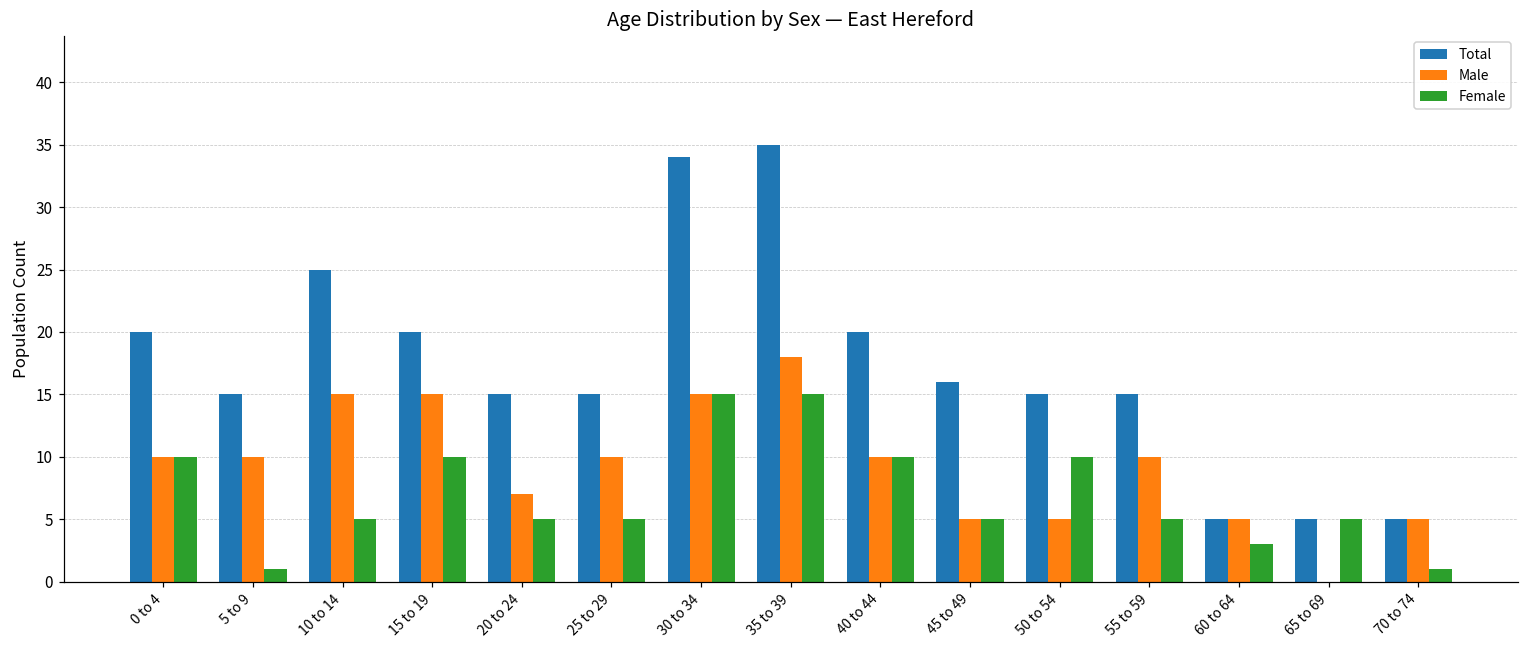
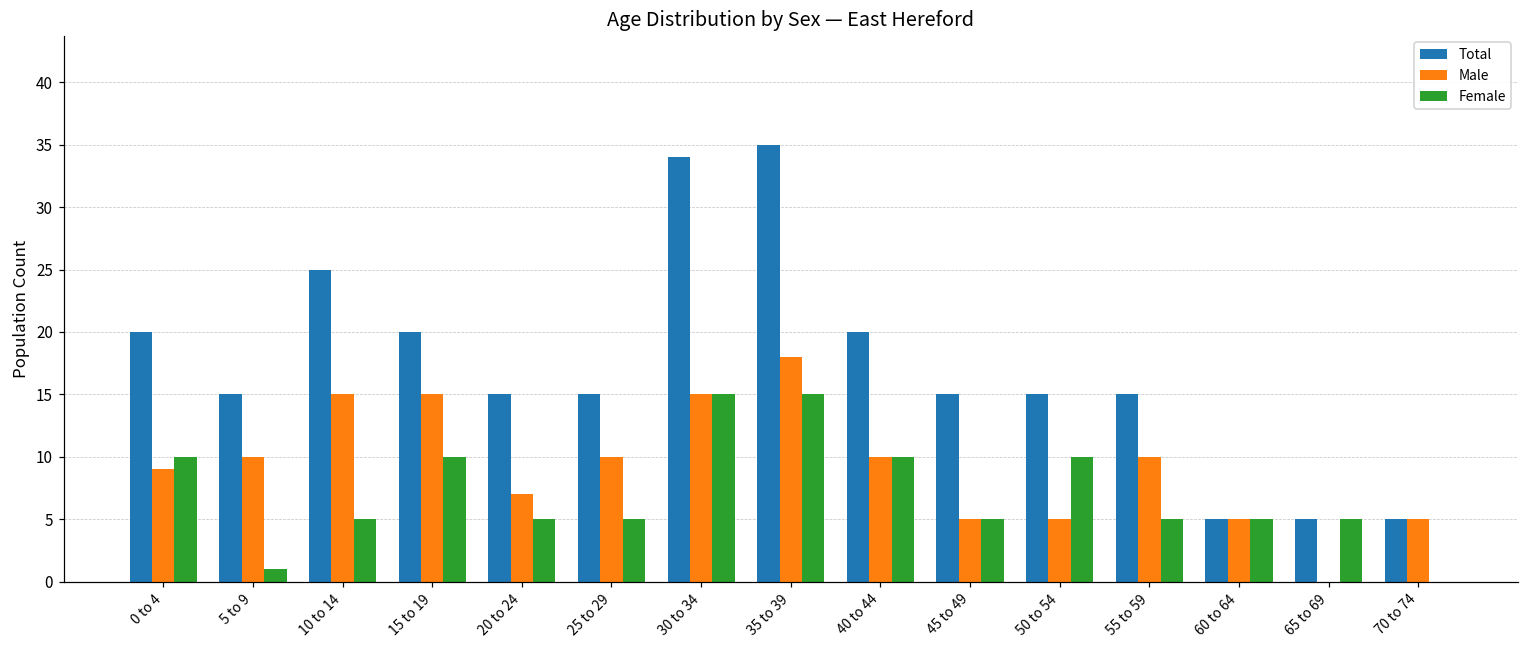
  {
    "Total": {
      "0 to 4": 20,
      "5 to 9": 15,
      "10 to 14": 25,
      "15 to 19": 20,
      "20 to 24": 15,
      "25 to 29": 15,
      "30 to 34": 34,
      "35 to 39": 35,
      "40 to 44": 20,
-     "45 to 49": 16,
+     "45 to 49": 15,
      "50 to 54": 15,
      "55 to 59": 15,
      "60 to 64": 5,
      "65 to 69": 5,
      "70 to 74": 5
    },
    "Male": {
-     "0 to 4": 10,
+     "0 to 4": 9,
      "5 to 9": 10,
      "10 to 14": 15,
      "15 to 19": 15,
      "20 to 24": 7,
      "25 to 29": 10,
      "30 to 34": 15,
      "35 to 39": 18,
      "40 to 44": 10,
      "45 to 49": 5,
      "50 to 54": 5,
      "55 to 59": 10,
      "60 to 64": 5,
      "65 to 69": 0,
      "70 to 74": 5
    },
    "Female": {
      "0 to 4": 10,
      "5 to 9": 1,
      "10 to 14": 5,
      "15 to 19": 10,
      "20 to 24": 5,
      "25 to 29": 5,
      "30 to 34": 15,
      "35 to 39": 15,
      "40 to 44": 10,
      "45 to 49": 5,
      "50 to 54": 10,
      "55 to 59": 5,
-     "60 to 64": 3,
+     "60 to 64": 5,
      "65 to 69": 5,
-     "70 to 74": 1
+     "70 to 74": 0
    }
  }
